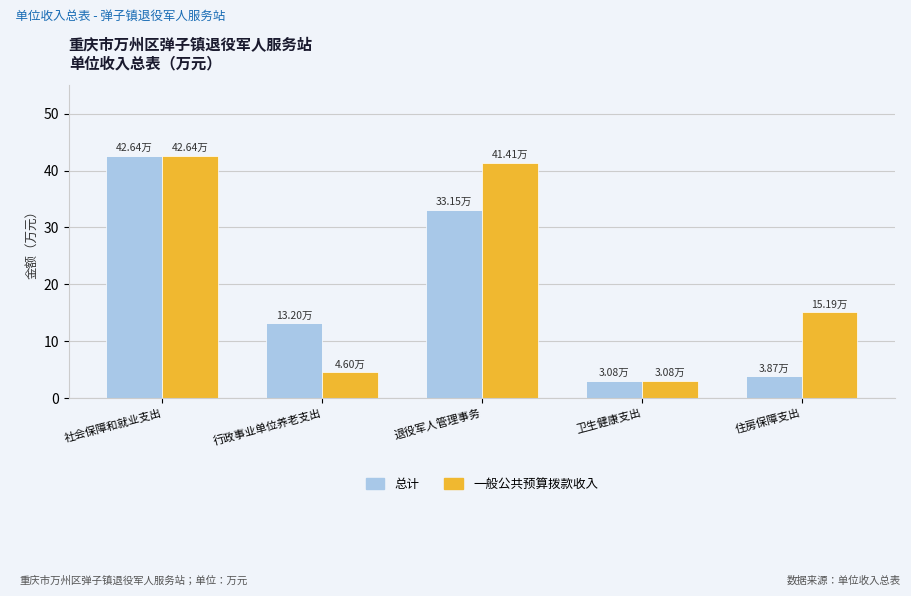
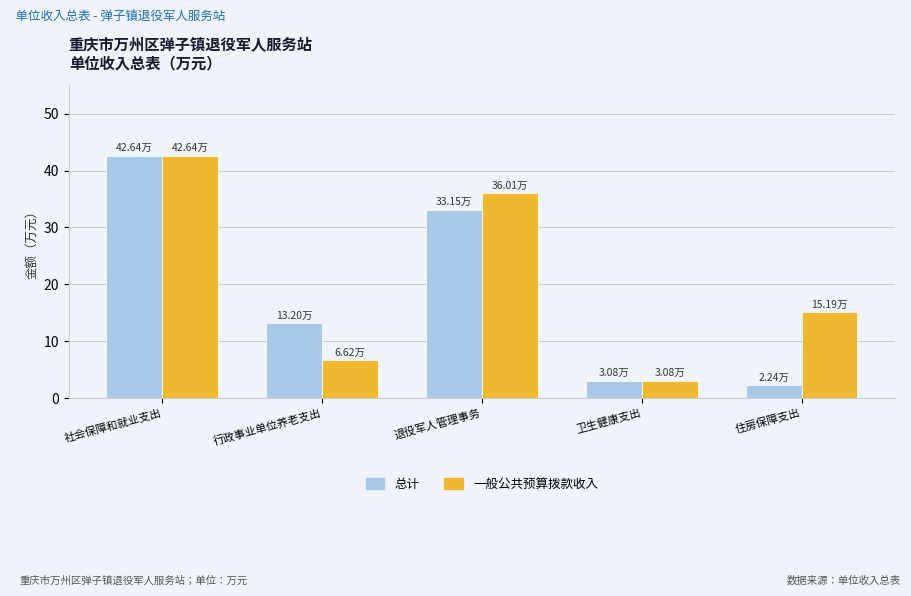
  {
    "总计": {
      "社会保障和就业支出": "42.64万",
      "行政事业单位养老支出": "13.20万",
      "退役军人管理事务": "33.15万",
      "卫生健康支出": "3.08万",
-     "住房保障支出": "3.87万"
+     "住房保障支出": "2.24万"
    },
    "一般公共预算拨款收入": {
      "社会保障和就业支出": "42.64万",
-     "行政事业单位养老支出": "4.60万",
-     "退役军人管理事务": "41.41万",
+     "行政事业单位养老支出": "6.62万",
+     "退役军人管理事务": "36.01万",
      "卫生健康支出": "3.08万",
      "住房保障支出": "15.19万"
    }
  }
